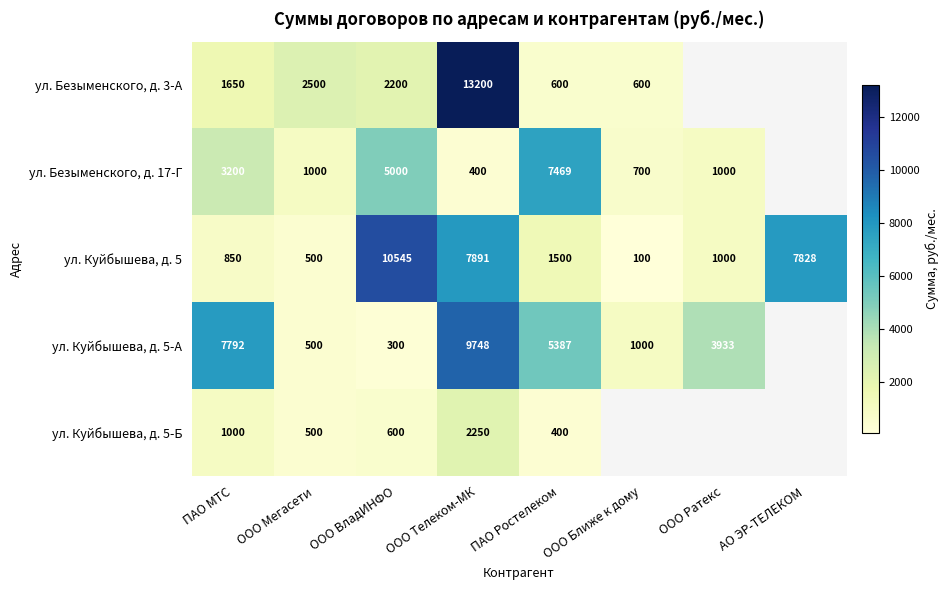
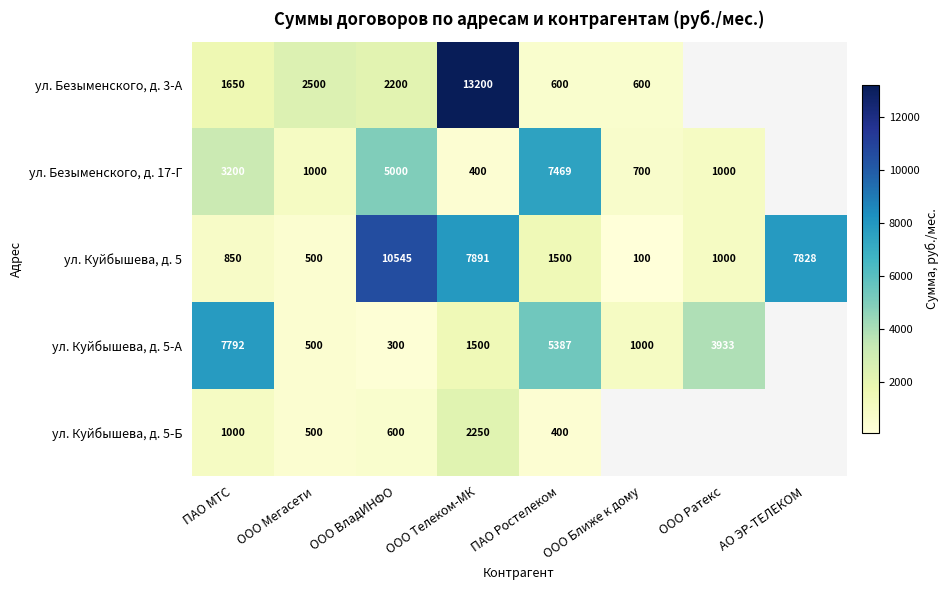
  {
    "ул. Безыменского, д. 3-А": {
      "ПАО МТС": 1650,
      "ООО Мегасети": 2500,
      "ООО ВладИНФО": 2200,
      "ООО Телеком-МК": 13200,
      "ПАО Ростелеком": 600,
      "ООО Ближе к дому": 600
    },
    "ул. Безыменского, д. 17-Г": {
      "ПАО МТС": 3200,
      "ООО Мегасети": 1000,
      "ООО ВладИНФО": 5000,
      "ООО Телеком-МК": 400,
      "ПАО Ростелеком": 7469,
      "ООО Ближе к дому": 700,
      "ООО Ратекс": 1000
    },
    "ул. Куйбышева, д. 5": {
      "ПАО МТС": 850,
      "ООО Мегасети": 500,
      "ООО ВладИНФО": 10545,
      "ООО Телеком-МК": 7891,
      "ПАО Ростелеком": 1500,
      "ООО Ближе к дому": 100,
      "ООО Ратекс": 1000,
      "АО ЭР-ТЕЛЕКОМ": 7828
    },
    "ул. Куйбышева, д. 5-А": {
      "ПАО МТС": 7792,
      "ООО Мегасети": 500,
      "ООО ВладИНФО": 300,
-     "ООО Телеком-МК": 9748,
+     "ООО Телеком-МК": 1500,
      "ПАО Ростелеком": 5387,
      "ООО Ближе к дому": 1000,
      "ООО Ратекс": 3933
    },
    "ул. Куйбышева, д. 5-Б": {
      "ПАО МТС": 1000,
      "ООО Мегасети": 500,
      "ООО ВладИНФО": 600,
      "ООО Телеком-МК": 2250,
      "ПАО Ростелеком": 400
    }
  }
